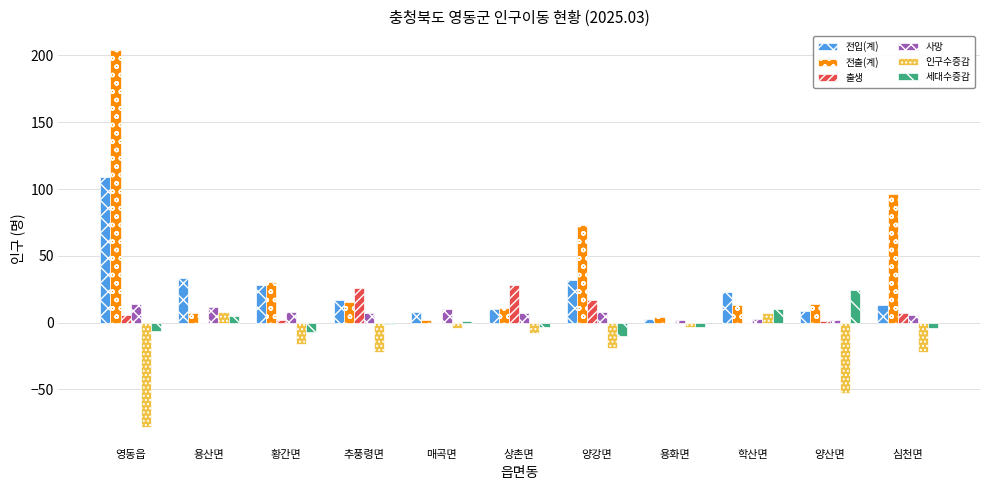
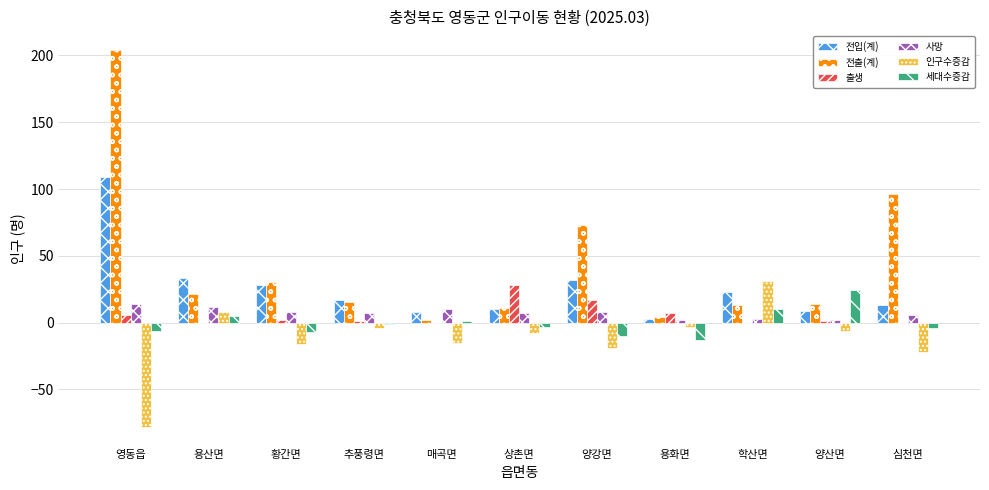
  {
    "전입(계)": {
      "영동읍": 109,
      "용산면": 33,
      "황간면": 28,
      "추풍령면": 17,
      "매곡면": 8,
      "상촌면": 10,
      "양강면": 32,
      "용화면": 3,
      "학산면": 23,
      "양산면": 9,
      "심천면": 13
    },
    "전출(계)": {
      "영동읍": 204,
-     "용산면": 7,
+     "용산면": 21,
      "황간면": 30,
      "추풍령면": 15,
      "매곡면": 2,
      "상촌면": 11,
      "양강면": 73,
      "용화면": 4,
      "학산면": 13,
      "양산면": 14,
      "심천면": 96
    },
    "출생": {
      "영동읍": 6,
      "용산면": 0,
      "황간면": 2,
-     "추풍령면": 26,
+     "추풍령면": 1,
      "매곡면": 0,
      "상촌면": 28,
      "양강면": 17,
-     "용화면": 0,
+     "용화면": 7,
      "학산면": 0,
-     "심천면": 7
+     "심천면": 0
    },
    "사망": {
      "영동읍": 14,
      "용산면": 12,
      "황간면": 8,
      "추풍령면": 7,
      "매곡면": 10,
      "상촌면": 7,
      "양강면": 8,
      "용화면": 2,
      "학산면": 3,
      "양산면": 2,
      "심천면": 6
    },
    "인구수증감": {
      "영동읍": -78,
      "용산면": 8,
      "황간면": -16,
-     "추풍령면": -22,
-     "매곡면": -4,
+     "추풍령면": -4,
+     "매곡면": -15,
      "상촌면": -8,
      "양강면": -19,
      "용화면": -3,
-     "학산면": 7,
-     "양산면": -53,
+     "학산면": 31,
+     "양산면": -6,
      "심천면": -22
    },
    "세대수증감": {
      "영동읍": -6,
      "용산면": 5,
      "황간면": -7,
      "상촌면": -3,
      "양강면": -10,
-     "용화면": -3,
+     "용화면": -13,
      "학산면": 10,
      "양산면": 24,
      "심천면": -4
    }
  }
